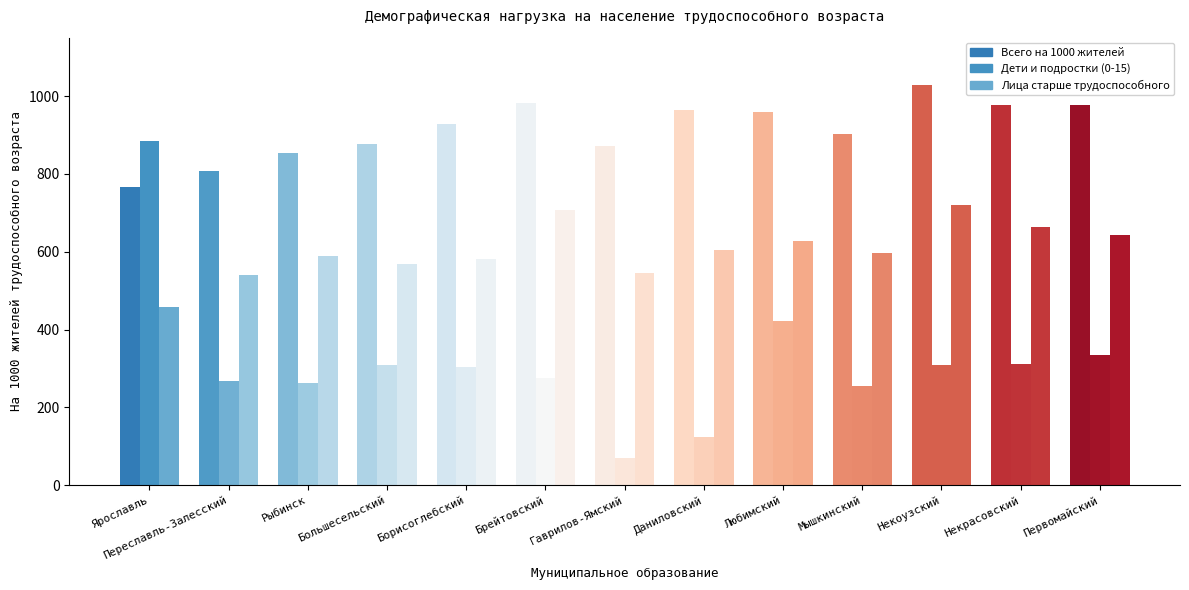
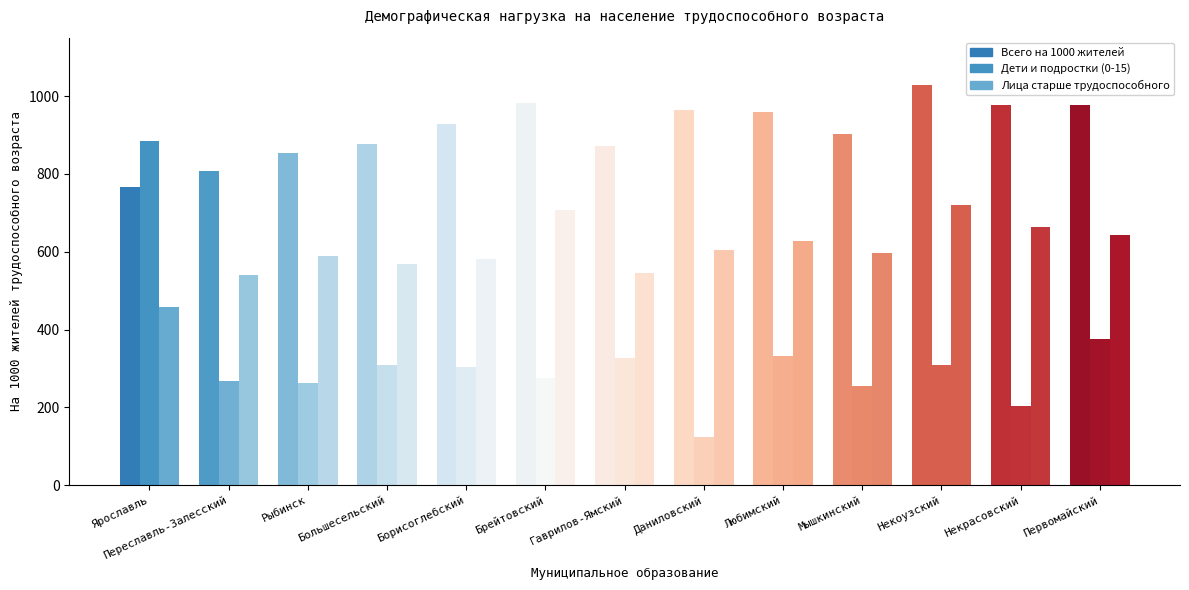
  {
    "Ярославль": 880,
    "Переславль-Залесский": 270,
    "Рыбинск": 260,
    "Большесельский": 310,
    "Борисоглебский": 300,
    "Брейтовский": 270,
-   "Гаврилов-Ямский": 70,
+   "Гаврилов-Ямский": 330,
    "Даниловский": 120,
-   "Любимский": 420,
+   "Любимский": 330,
    "Мышкинский": 250,
    "Некоузский": 310,
-   "Некрасовский": 310,
-   "Первомайский": 340
+   "Некрасовский": 200,
+   "Первомайский": 380
  }
